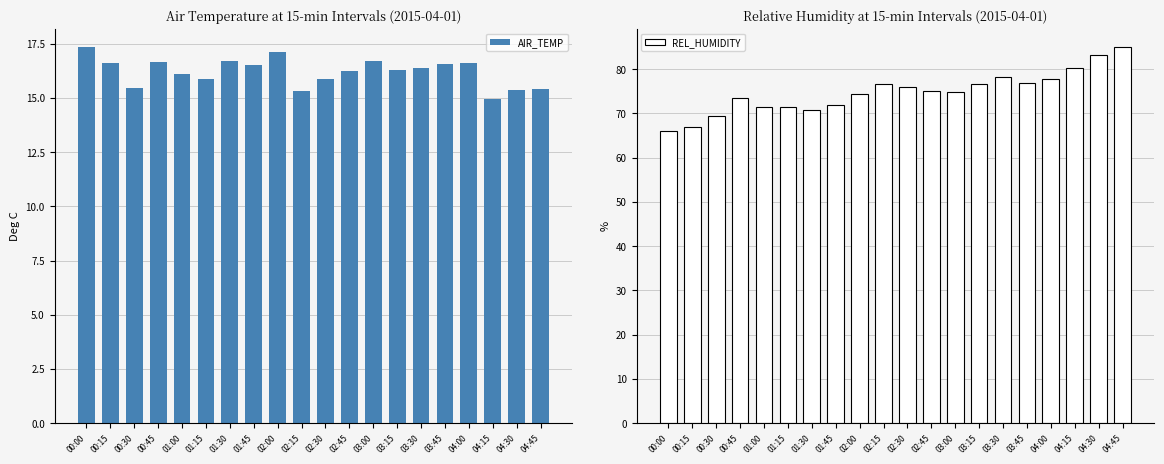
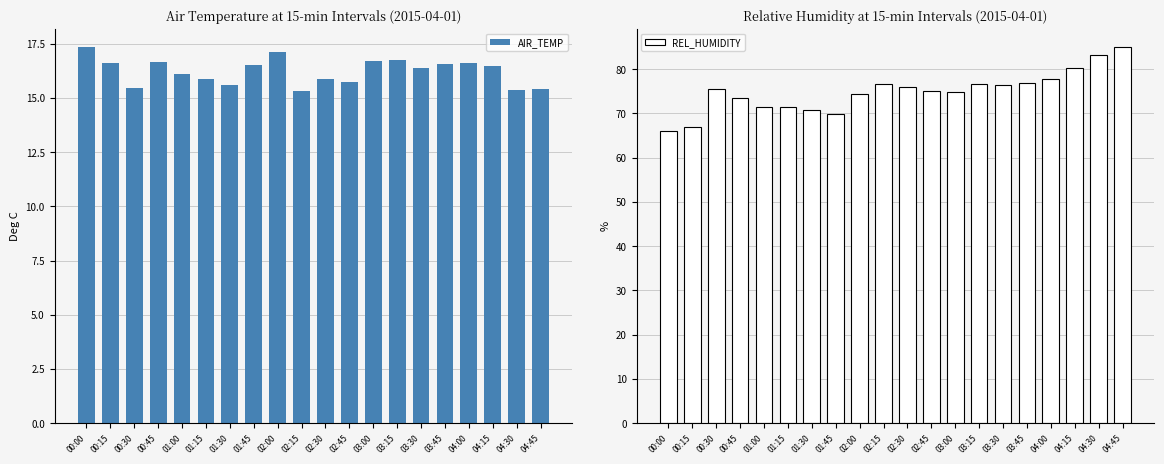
  {
    "Air Temperature at 15-min Intervals (2015-04-01)": {
      "00:00": 17.3,
      "00:15": 16.6,
      "00:30": 15.4,
      "00:45": 16.7,
      "01:00": 16.1,
      "01:15": 15.9,
-     "01:30": 16.7,
+     "01:30": 15.6,
      "01:45": 16.5,
      "02:00": 17.1,
      "02:15": 15.3,
      "02:30": 15.9,
-     "02:45": 16.3,
+     "02:45": 15.7,
      "03:00": 16.7,
-     "03:15": 16.3,
+     "03:15": 16.8,
      "03:30": 16.4,
      "03:45": 16.6,
      "04:00": 16.6,
-     "04:15": 15.0,
+     "04:15": 16.5,
      "04:30": 15.4,
      "04:45": 15.4
    },
    "Relative Humidity at 15-min Intervals (2015-04-01)": {
      "00:00": 66,
      "00:15": 67,
-     "00:30": 69,
+     "00:30": 76,
      "00:45": 74,
      "01:00": 71,
      "01:15": 72,
      "01:30": 71,
-     "01:45": 72,
+     "01:45": 70,
      "02:00": 74,
      "02:15": 77,
      "02:30": 76,
      "02:45": 75,
      "03:00": 75,
      "03:15": 77,
-     "03:30": 78,
+     "03:30": 76,
      "03:45": 77,
      "04:00": 78,
      "04:15": 80,
      "04:30": 83,
      "04:45": 85
    }
  }
